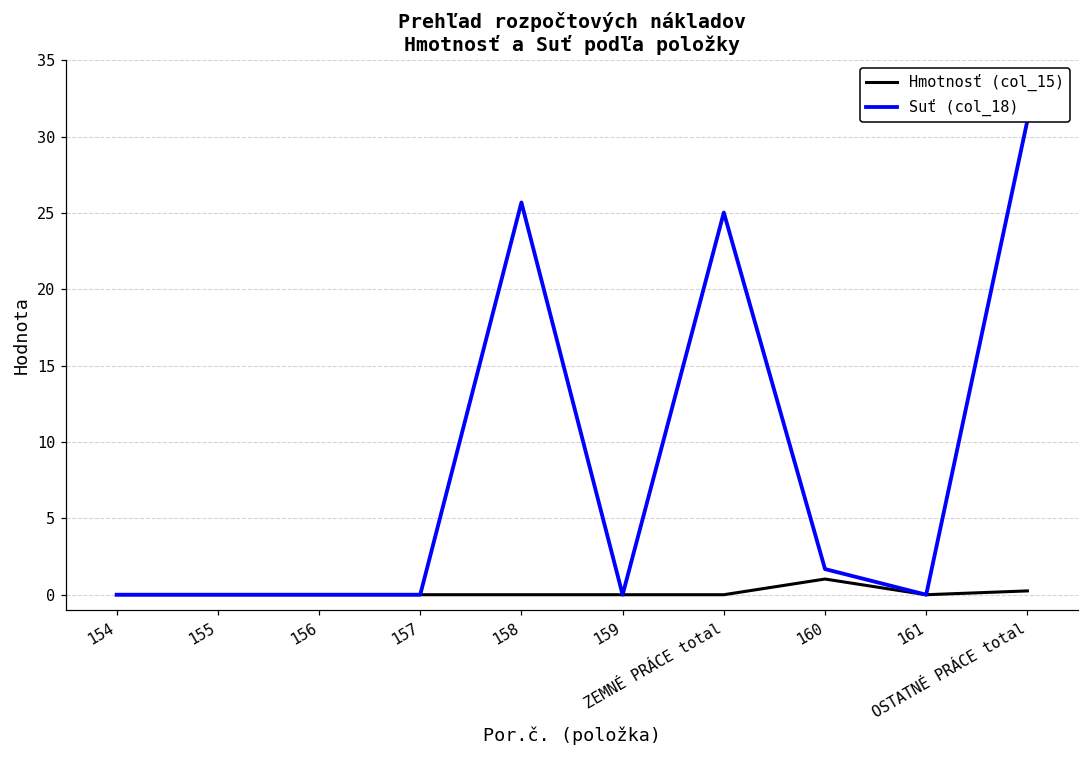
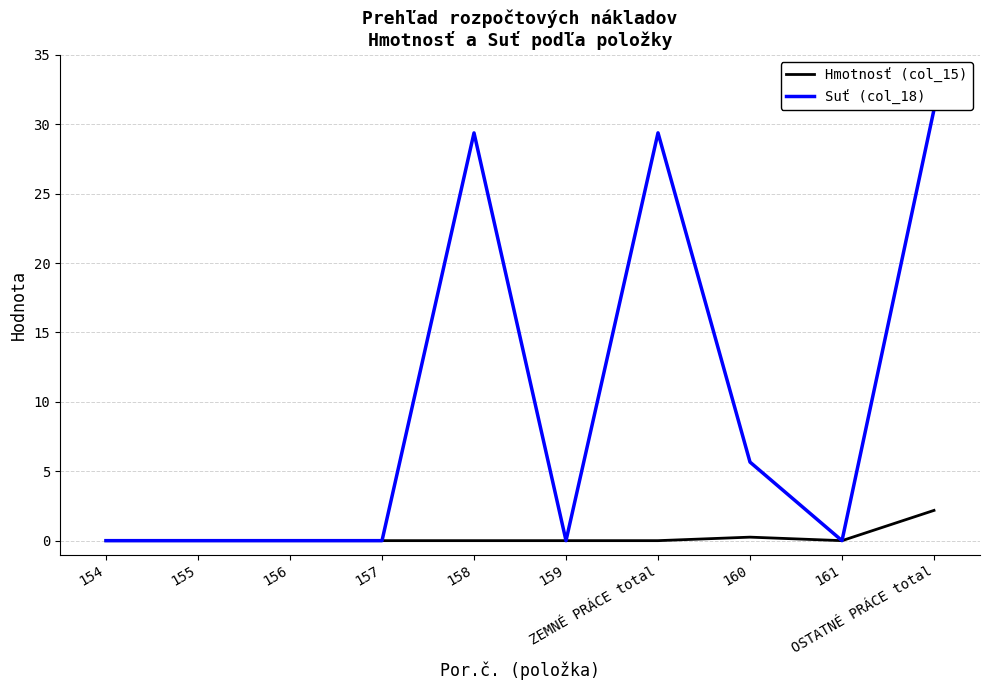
  {
    "Hmotnosť (col_15)": {
      "158": 0.0,
      "ZEMNÉ PRÁCE total": 0.0,
-     "160": 1.0,
-     "OSTATNÉ PRÁCE total": 0.3
+     "160": 0.3,
+     "OSTATNÉ PRÁCE total": 2.2
    },
    "Suť (col_18)": {
-     "158": 25.7,
-     "ZEMNÉ PRÁCE total": 25.0,
-     "160": 1.7
+     "158": 29.4,
+     "ZEMNÉ PRÁCE total": 29.4,
+     "160": 5.7
    }
  }
